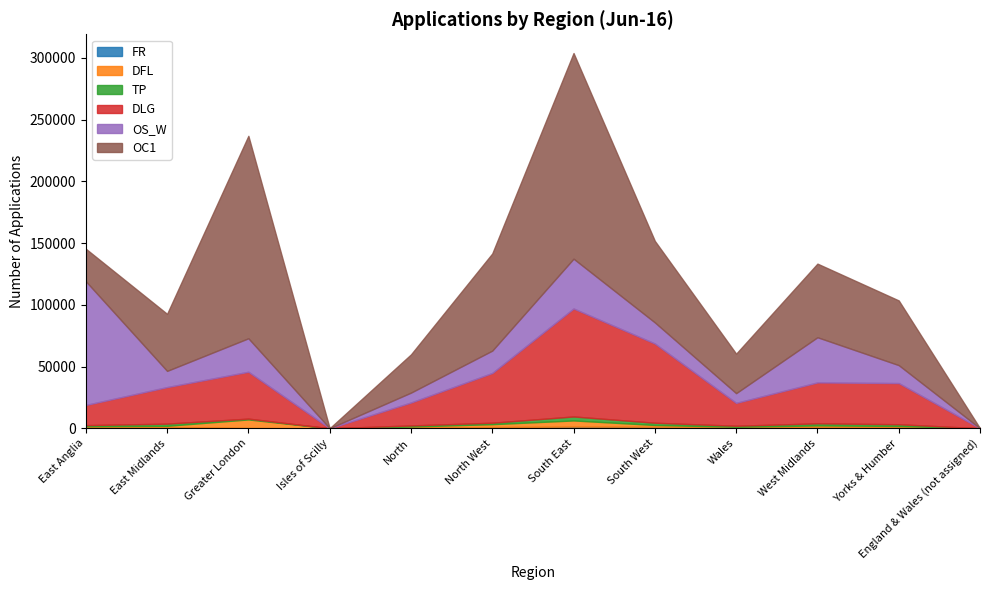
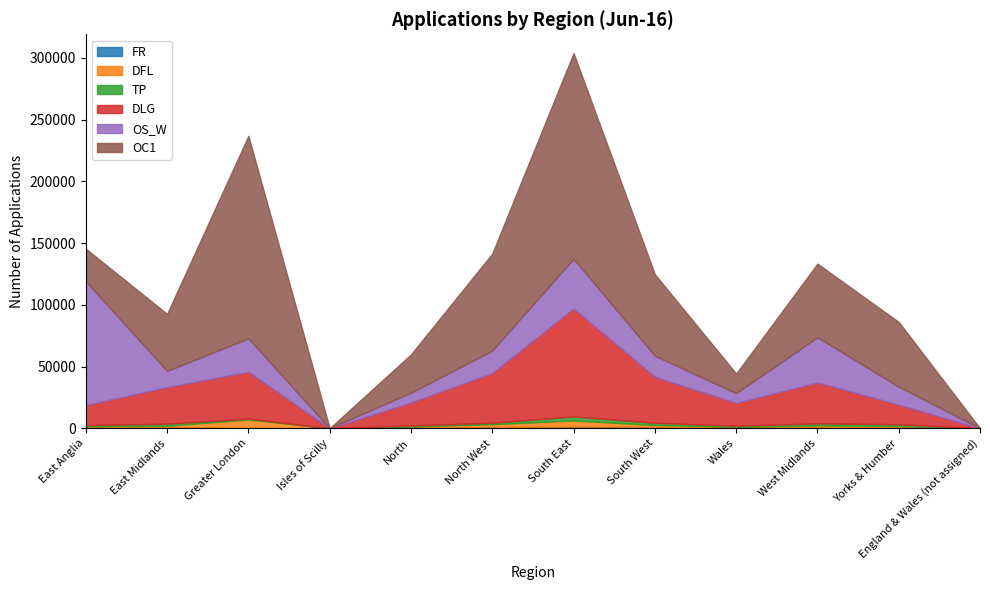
  {
    "DFL": {
      "South East": 5000
    },
    "TP": {
      "South East": 3000
    },
    "DLG": {
      "East Anglia": 16000,
      "East Midlands": 30000,
      "Greater London": 38000,
      "North": 19000,
      "North West": 40000,
      "South East": 87000,
-     "South West": 64000,
+     "South West": 37000,
      "Wales": 19000,
      "West Midlands": 33000,
-     "Yorks & Humber": 33000
+     "Yorks & Humber": 16000
    },
    "OS_W": {
      "East Anglia": 100000,
      "East Midlands": 13000,
      "Greater London": 27000,
      "North": 8000,
      "North West": 18000,
      "South East": 40000,
      "South West": 17000,
      "Wales": 8000,
      "West Midlands": 37000,
      "Yorks & Humber": 15000
    },
    "OC1": {
      "East Anglia": 26000,
      "East Midlands": 46000,
      "Greater London": 164000,
      "North": 31000,
      "North West": 79000,
      "South East": 167000,
      "South West": 66000,
-     "Wales": 32000,
+     "Wales": 16000,
      "West Midlands": 60000,
      "Yorks & Humber": 52000
    }
  }
